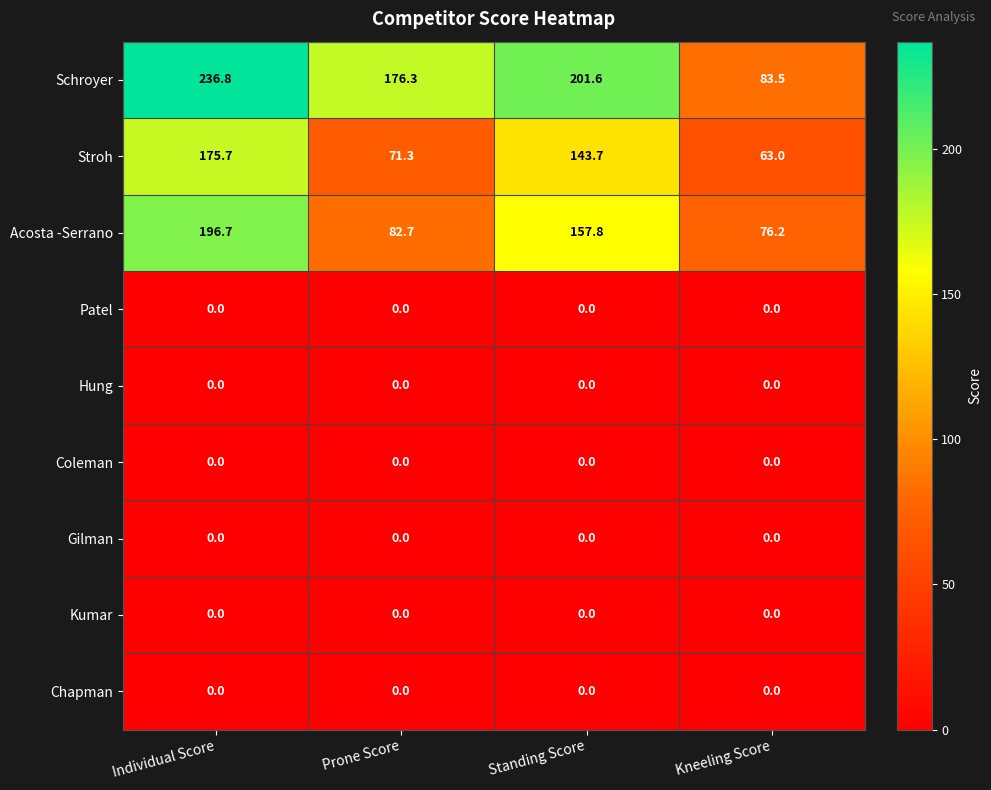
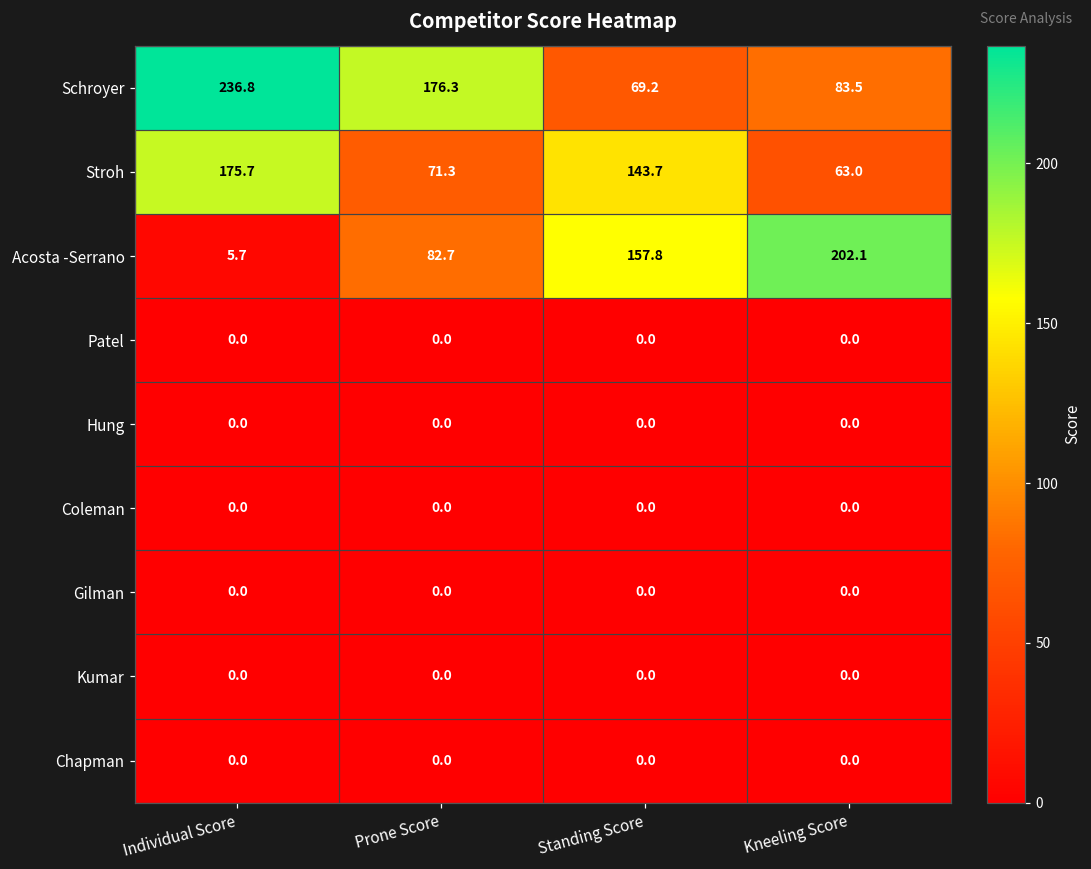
  {
    "Schroyer": {
      "Individual Score": 236.8,
      "Prone Score": 176.3,
-     "Standing Score": 201.6,
+     "Standing Score": 69.2,
      "Kneeling Score": 83.5
    },
    "Stroh": {
      "Individual Score": 175.7,
      "Prone Score": 71.3,
      "Standing Score": 143.7,
      "Kneeling Score": 63.0
    },
    "Acosta -Serrano": {
-     "Individual Score": 196.7,
+     "Individual Score": 5.7,
      "Prone Score": 82.7,
      "Standing Score": 157.8,
-     "Kneeling Score": 76.2
+     "Kneeling Score": 202.1
    },
    "Patel": {
      "Individual Score": 0.0,
      "Prone Score": 0.0,
      "Standing Score": 0.0,
      "Kneeling Score": 0.0
    },
    "Hung": {
      "Individual Score": 0.0,
      "Prone Score": 0.0,
      "Standing Score": 0.0,
      "Kneeling Score": 0.0
    },
    "Coleman": {
      "Individual Score": 0.0,
      "Prone Score": 0.0,
      "Standing Score": 0.0,
      "Kneeling Score": 0.0
    },
    "Gilman": {
      "Individual Score": 0.0,
      "Prone Score": 0.0,
      "Standing Score": 0.0,
      "Kneeling Score": 0.0
    },
    "Kumar": {
      "Individual Score": 0.0,
      "Prone Score": 0.0,
      "Standing Score": 0.0,
      "Kneeling Score": 0.0
    },
    "Chapman": {
      "Individual Score": 0.0,
      "Prone Score": 0.0,
      "Standing Score": 0.0,
      "Kneeling Score": 0.0
    }
  }
